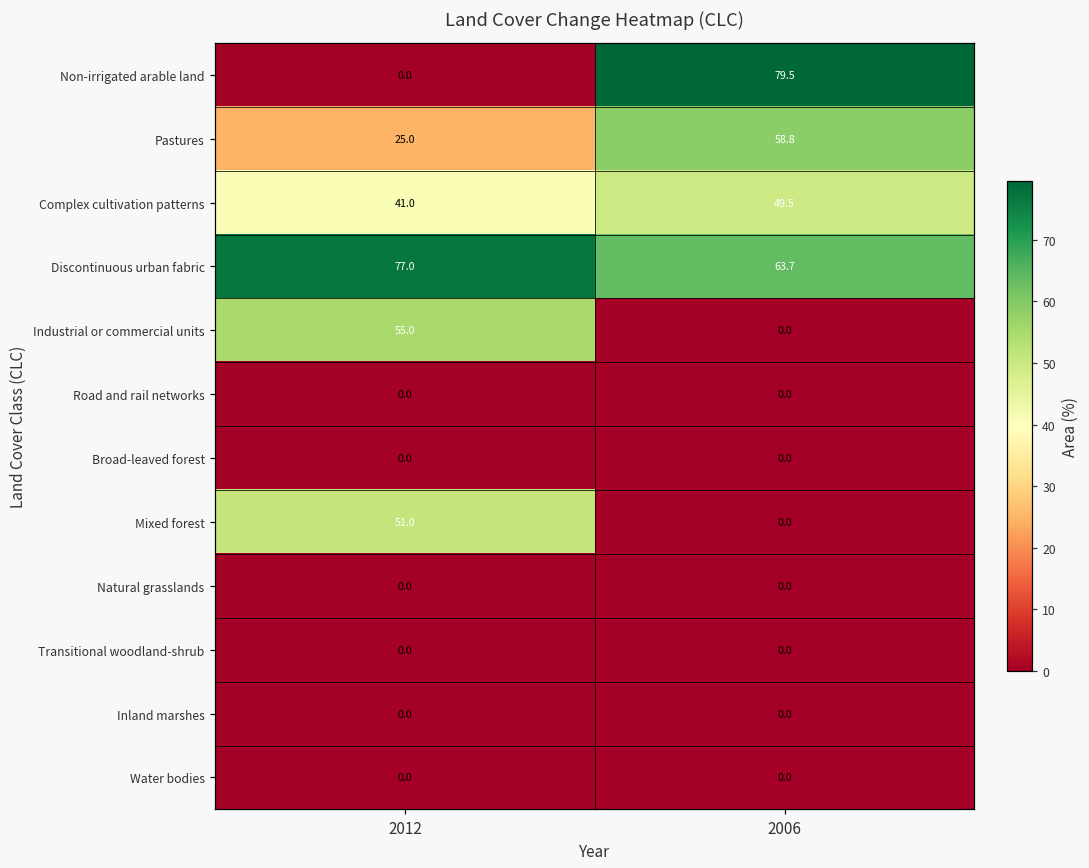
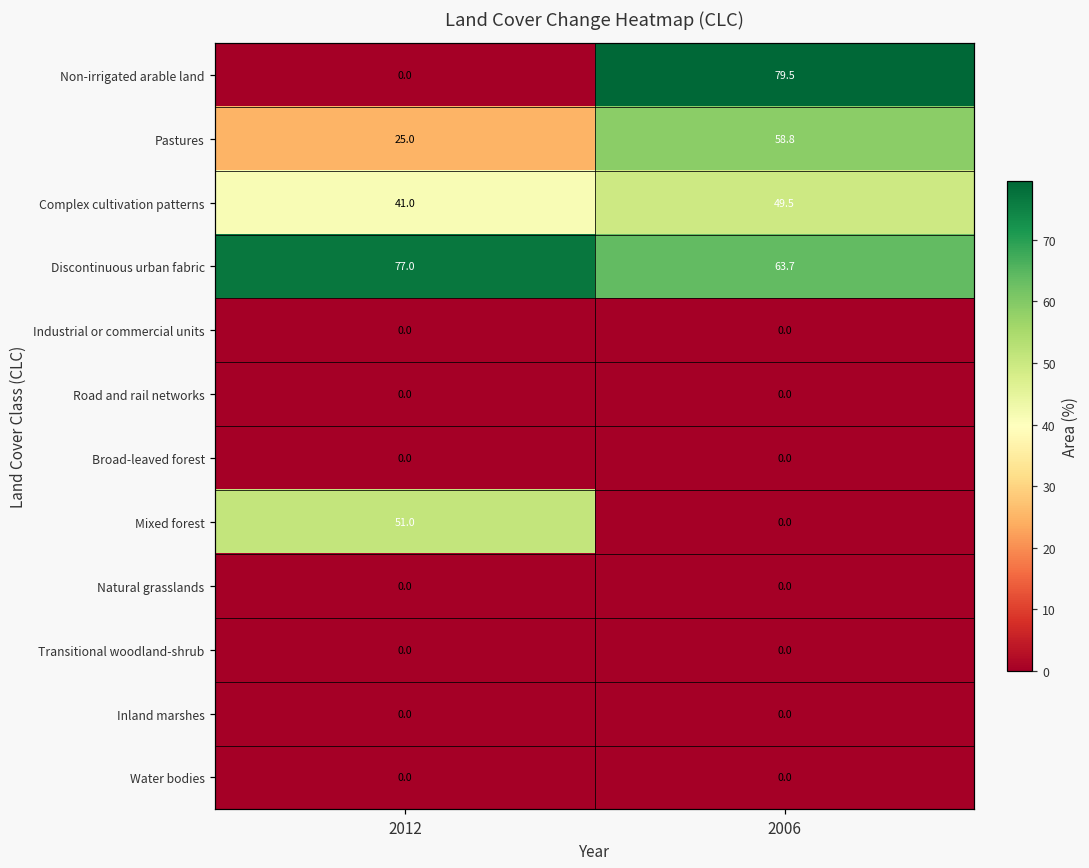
  {
    "Non-irrigated arable land": {
      "2012": 0.0,
      "2006": 79.5
    },
    "Pastures": {
      "2012": 25.0,
      "2006": 58.8
    },
    "Complex cultivation patterns": {
      "2012": 41.0,
      "2006": 49.5
    },
    "Discontinuous urban fabric": {
      "2012": 77.0,
      "2006": 63.7
    },
    "Industrial or commercial units": {
-     "2012": 55.0,
+     "2012": 0.0,
      "2006": 0.0
    },
    "Road and rail networks": {
      "2012": 0.0,
      "2006": 0.0
    },
    "Broad-leaved forest": {
      "2012": 0.0,
      "2006": 0.0
    },
    "Mixed forest": {
      "2012": 51.0,
      "2006": 0.0
    },
    "Natural grasslands": {
      "2012": 0.0,
      "2006": 0.0
    },
    "Transitional woodland-shrub": {
      "2012": 0.0,
      "2006": 0.0
    },
    "Inland marshes": {
      "2012": 0.0,
      "2006": 0.0
    },
    "Water bodies": {
      "2012": 0.0,
      "2006": 0.0
    }
  }
